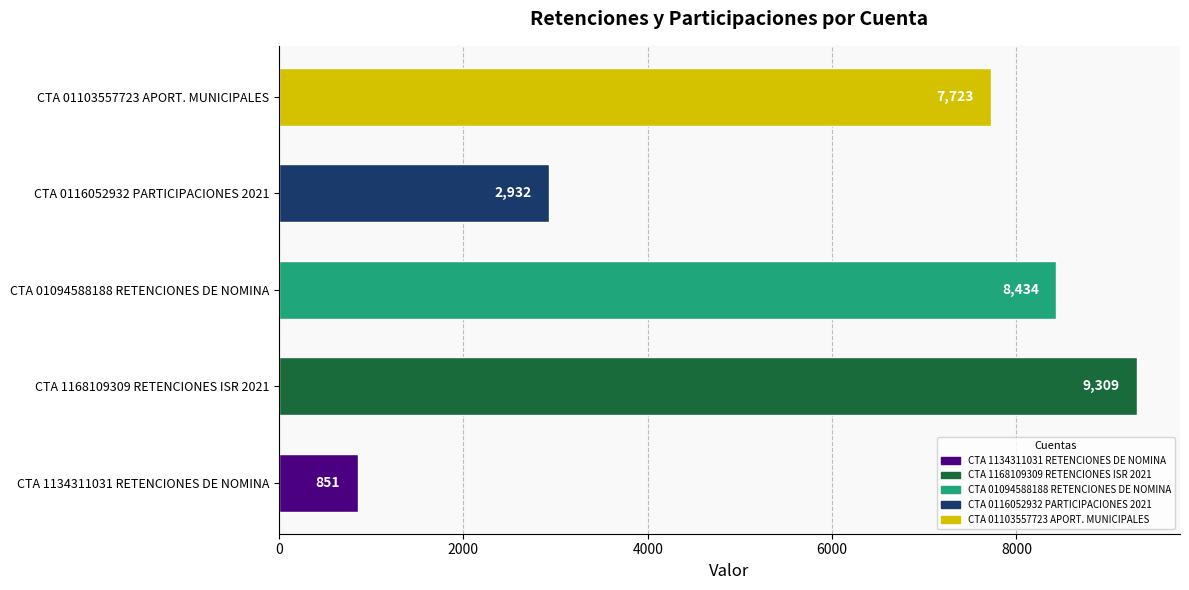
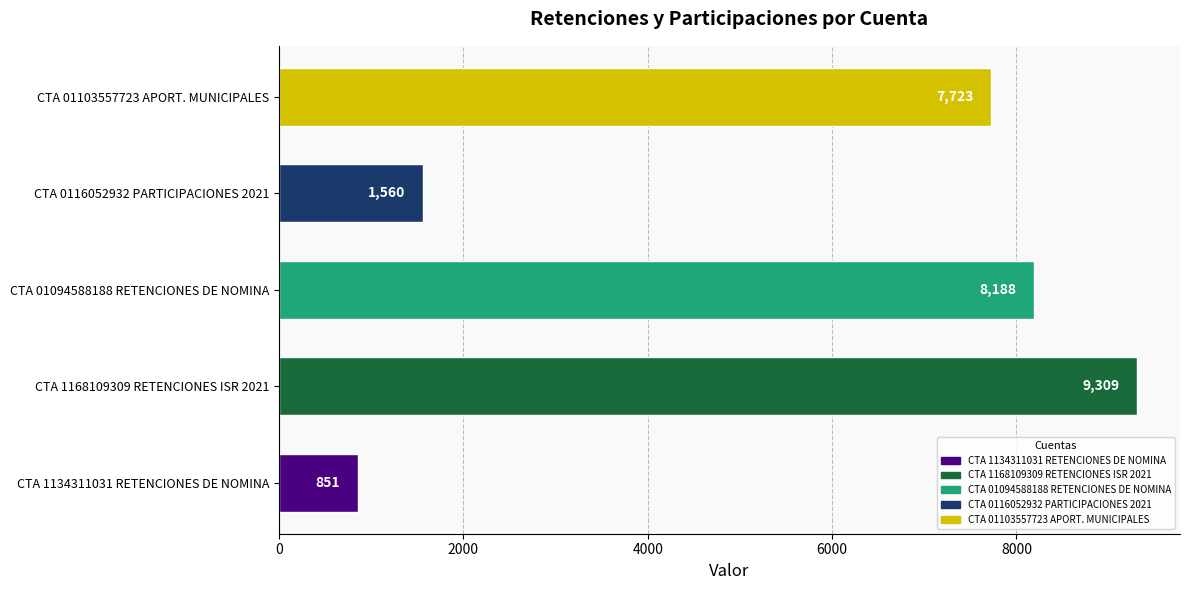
  {
    "CTA 01103557723 APORT. MUNICIPALES": "7,723",
-   "CTA 0116052932 PARTICIPACIONES 2021": "2,932",
-   "CTA 01094588188 RETENCIONES DE NOMINA": "8,434",
+   "CTA 0116052932 PARTICIPACIONES 2021": "1,560",
+   "CTA 01094588188 RETENCIONES DE NOMINA": "8,188",
    "CTA 1168109309 RETENCIONES ISR 2021": "9,309",
    "CTA 1134311031 RETENCIONES DE NOMINA": "851"
  }
